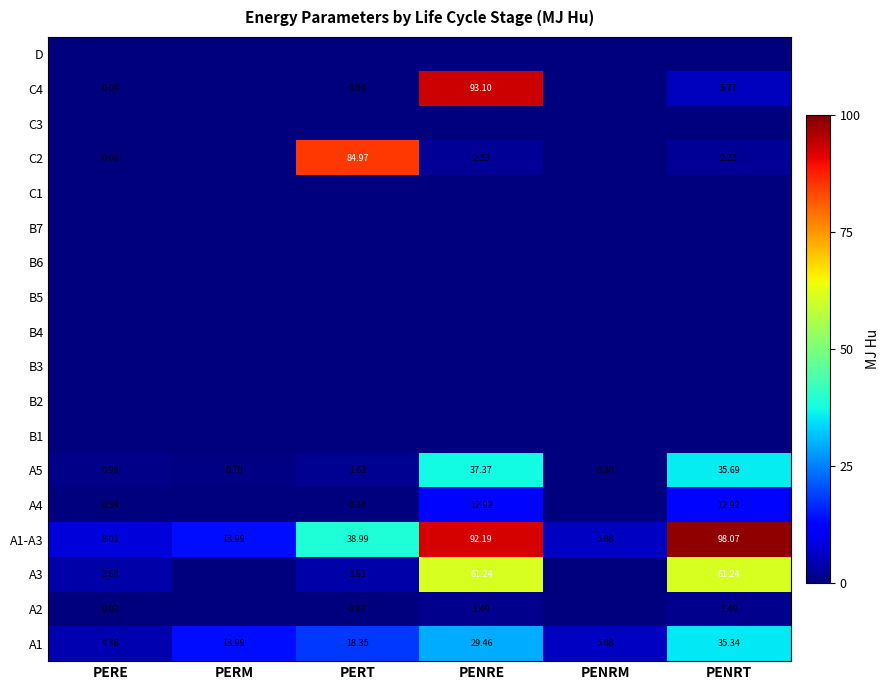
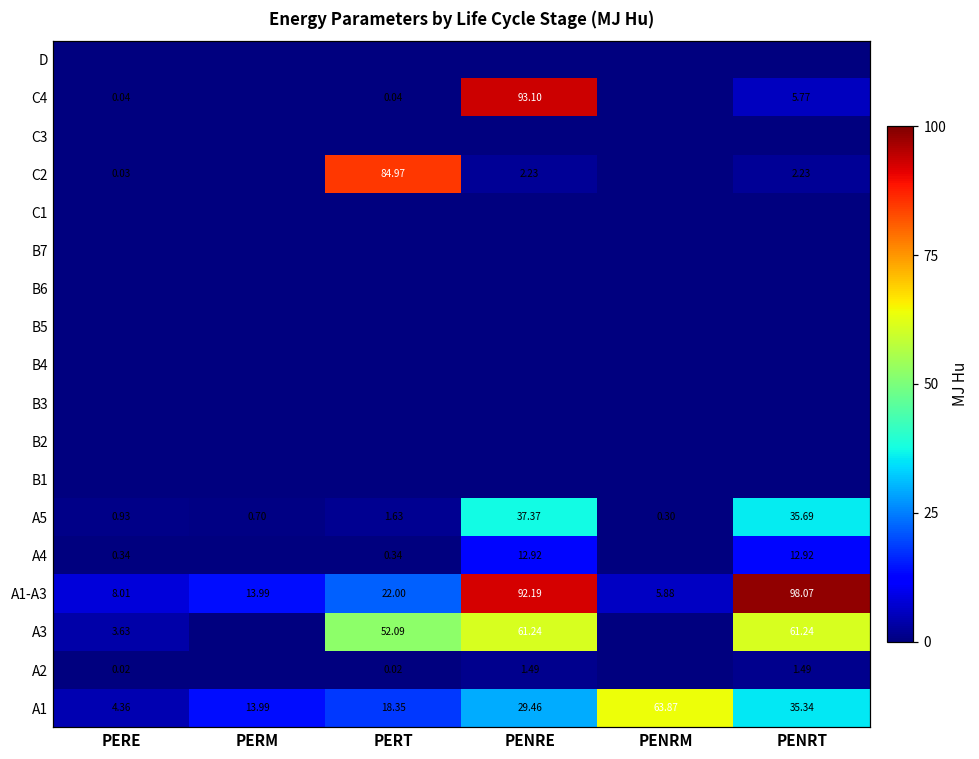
  {
    "C4": {
      "PERE": 0.04,
      "PERT": 0.04,
      "PENRE": 93.10,
      "PENRT": 5.77
    },
    "C2": {
      "PERE": 0.03,
      "PERT": 84.97,
      "PENRE": 2.23,
      "PENRT": 2.23
    },
    "A5": {
      "PERE": 0.93,
      "PERM": 0.70,
      "PERT": 1.63,
      "PENRE": 37.37,
      "PENRM": 0.30,
      "PENRT": 35.69
    },
    "A4": {
      "PERE": 0.34,
      "PERT": 0.34,
      "PENRE": 12.92,
      "PENRT": 12.92
    },
    "A1-A3": {
      "PERE": 8.01,
      "PERM": 13.99,
-     "PERT": 38.99,
+     "PERT": 22.00,
      "PENRE": 92.19,
      "PENRM": 5.88,
      "PENRT": 98.07
    },
    "A3": {
      "PERE": 3.63,
-     "PERT": 3.63,
+     "PERT": 52.09,
      "PENRE": 61.24,
      "PENRT": 61.24
    },
    "A2": {
      "PERE": 0.02,
      "PERT": 0.02,
      "PENRE": 1.49,
      "PENRT": 1.49
    },
    "A1": {
      "PERE": 4.36,
      "PERM": 13.99,
      "PERT": 18.35,
      "PENRE": 29.46,
-     "PENRM": 5.88,
+     "PENRM": 63.87,
      "PENRT": 35.34
    }
  }
